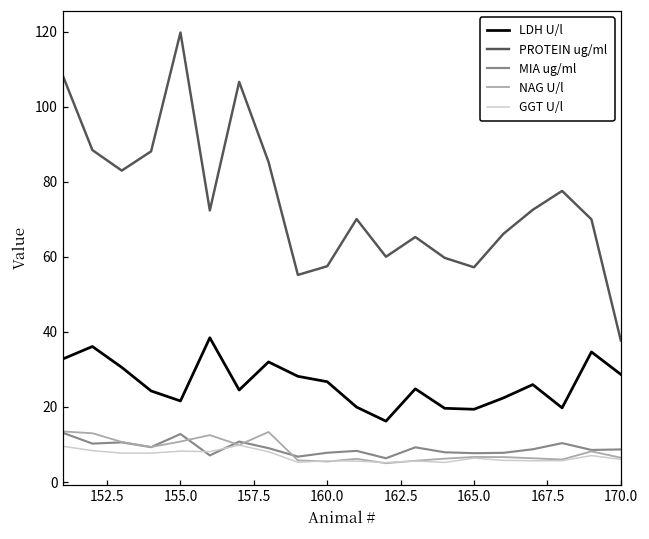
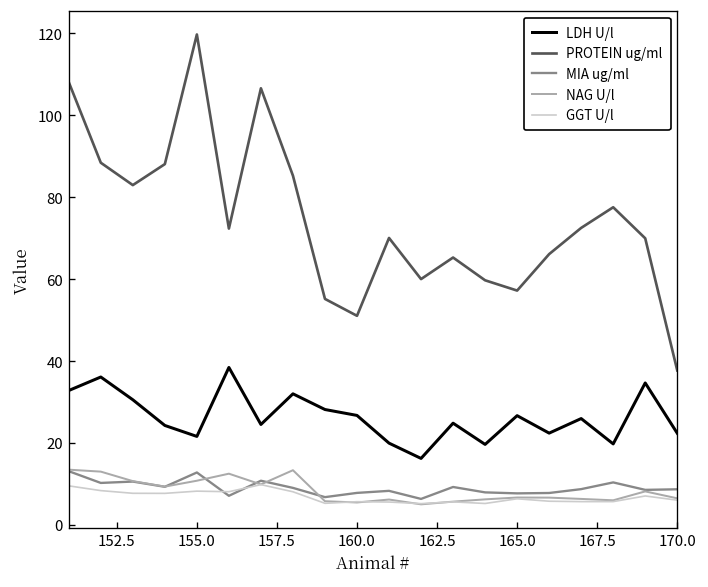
  {
    "LDH U/l": {
      "155.0": 22,
      "160.0": 27,
-     "165.0": 19,
-     "170.0": 29
+     "165.0": 27,
+     "170.0": 22
    },
    "PROTEIN ug/ml": {
      "155.0": 120,
-     "160.0": 57,
+     "160.0": 51,
      "165.0": 57,
      "170.0": 38
    }
  }
